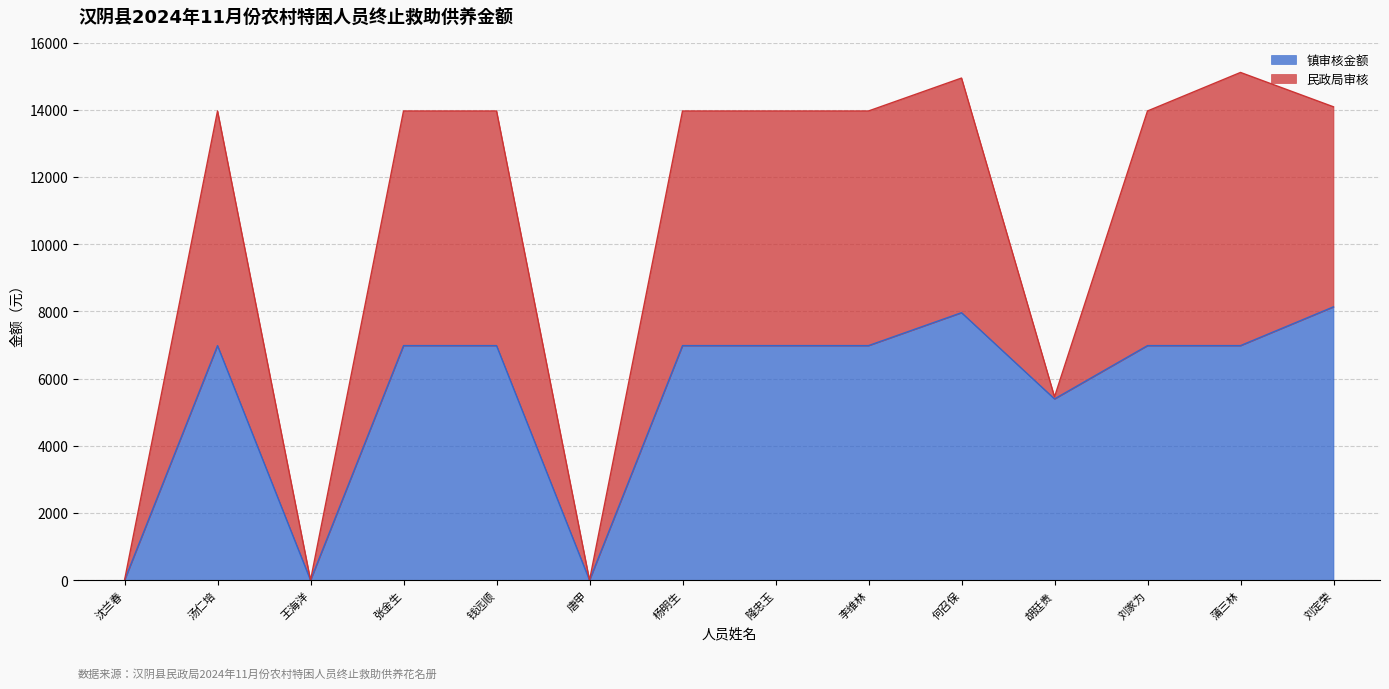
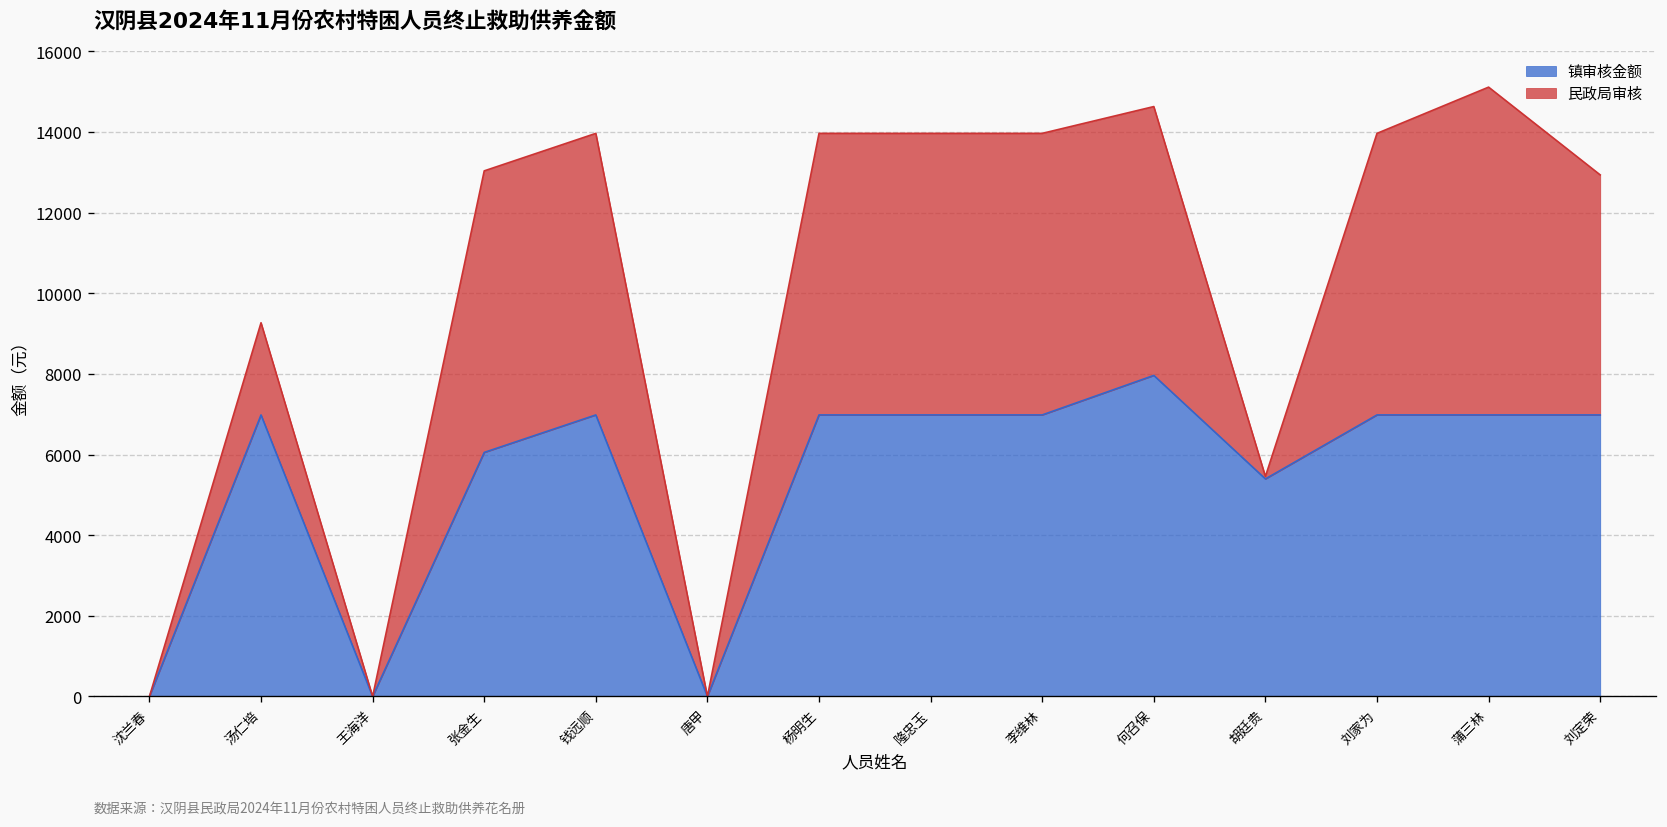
  {
    "镇审核金额": {
      "汤仁培": 7000,
-     "张金生": 7000,
+     "张金生": 6100,
      "钱远顺": 7000,
      "杨明生": 7000,
      "隆忠玉": 7000,
      "李维林": 7000,
      "何召保": 8000,
      "刘家为": 7000,
      "蒲三林": 7000,
-     "刘定荣": 8100
+     "刘定荣": 7000
    },
    "民政局审核": {
-     "汤仁培": 7000,
+     "汤仁培": 2300,
      "张金生": 7000,
      "钱远顺": 7000,
      "杨明生": 7000,
      "隆忠玉": 7000,
      "李维林": 7000,
-     "何召保": 7000,
+     "何召保": 6700,
      "刘家为": 7000,
      "蒲三林": 8100,
      "刘定荣": 6000
    }
  }
